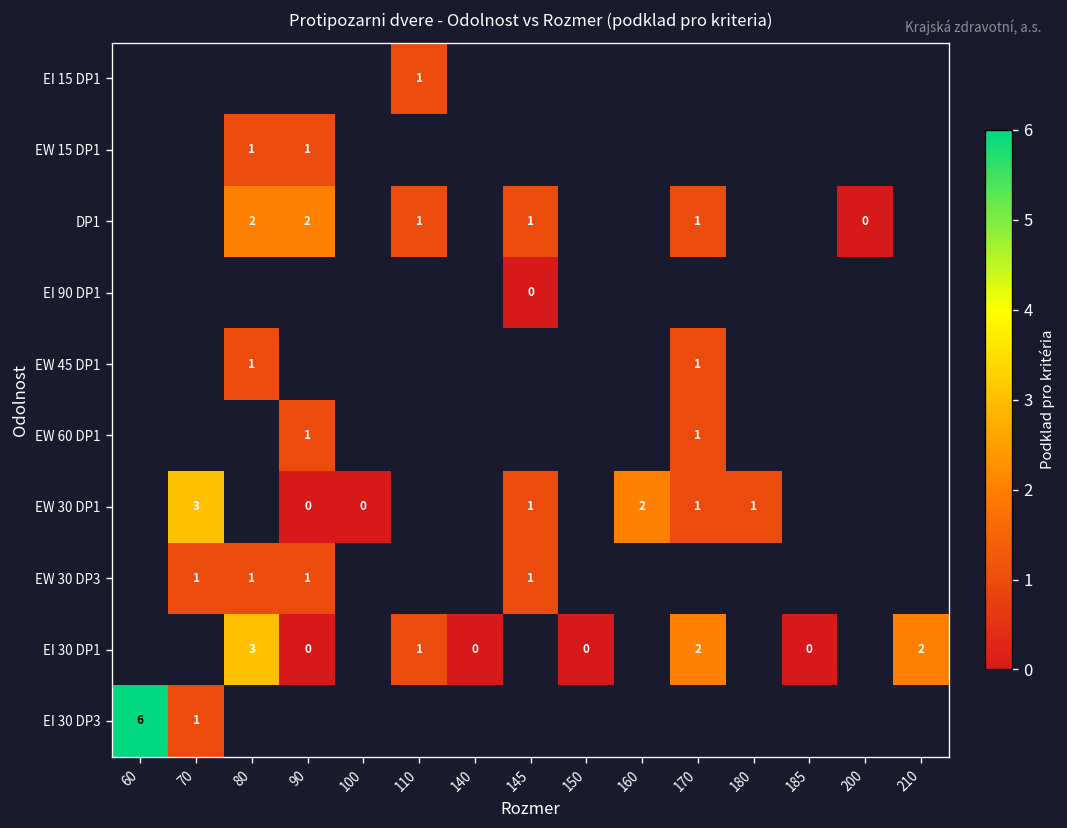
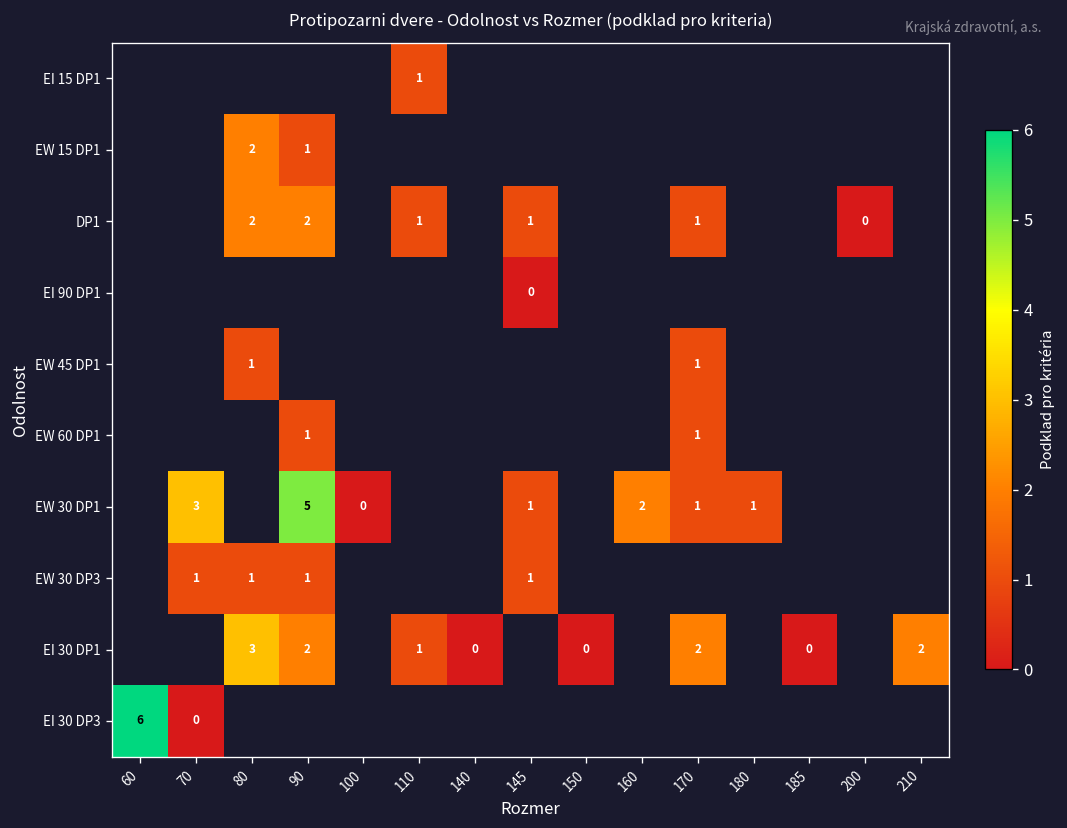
  {
    "EI 15 DP1": {
      "110": 1
    },
    "EW 15 DP1": {
-     "80": 1,
+     "80": 2,
      "90": 1
    },
    "DP1": {
      "80": 2,
      "90": 2,
      "110": 1,
      "145": 1,
      "170": 1,
      "200": 0
    },
    "EI 90 DP1": {
      "145": 0
    },
    "EW 45 DP1": {
      "80": 1,
      "170": 1
    },
    "EW 60 DP1": {
      "90": 1,
      "170": 1
    },
    "EW 30 DP1": {
      "70": 3,
-     "90": 0,
+     "90": 5,
      "100": 0,
      "145": 1,
      "160": 2,
      "170": 1,
      "180": 1
    },
    "EW 30 DP3": {
      "70": 1,
      "80": 1,
      "90": 1,
      "145": 1
    },
    "EI 30 DP1": {
      "80": 3,
-     "90": 0,
+     "90": 2,
      "110": 1,
      "140": 0,
      "150": 0,
      "170": 2,
      "185": 0,
      "210": 2
    },
    "EI 30 DP3": {
      "60": 6,
-     "70": 1
+     "70": 0
    }
  }
